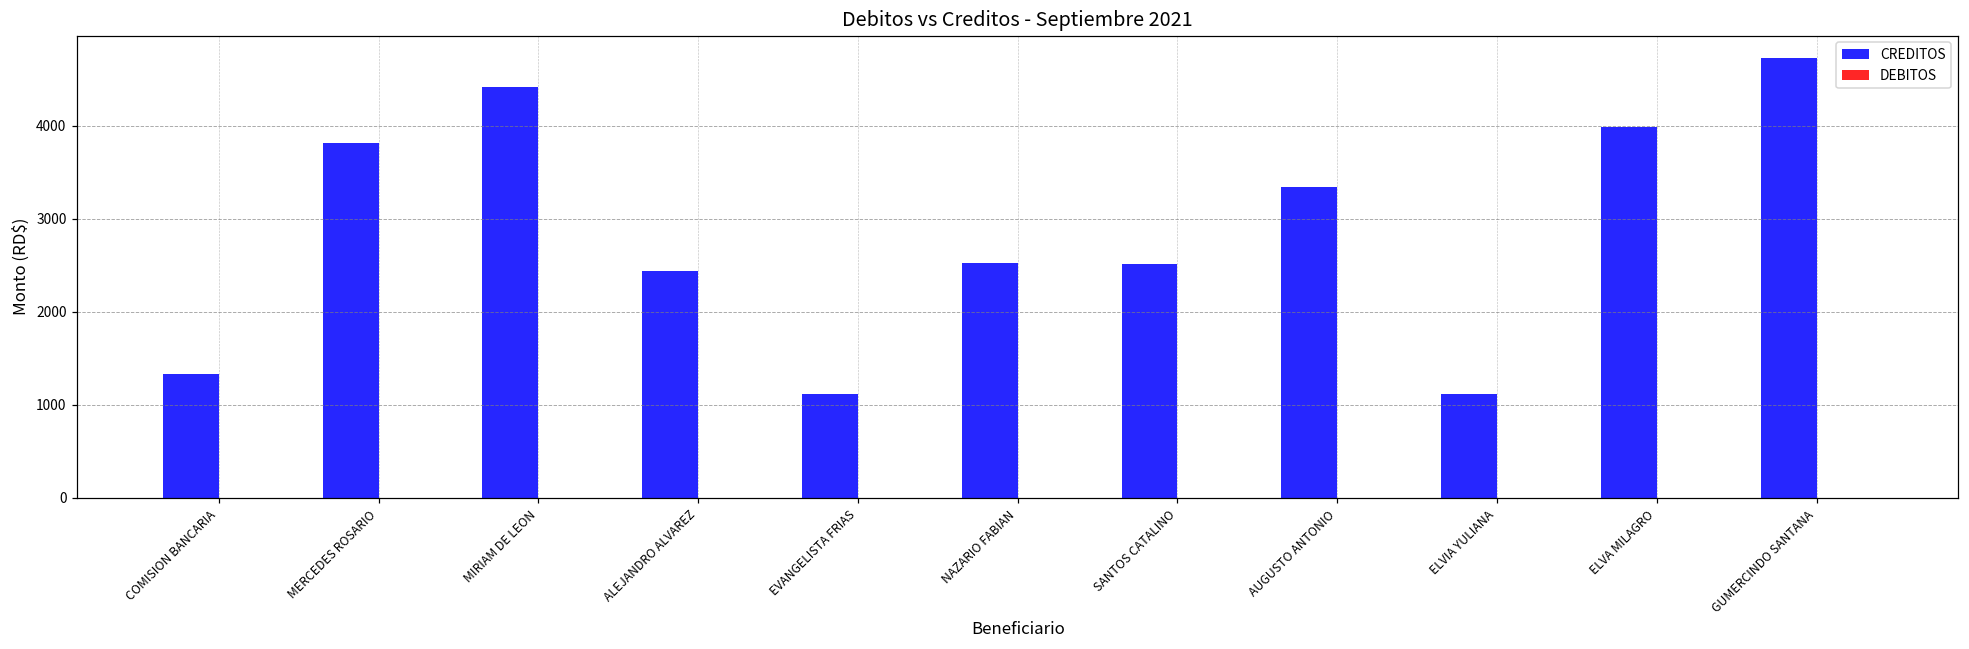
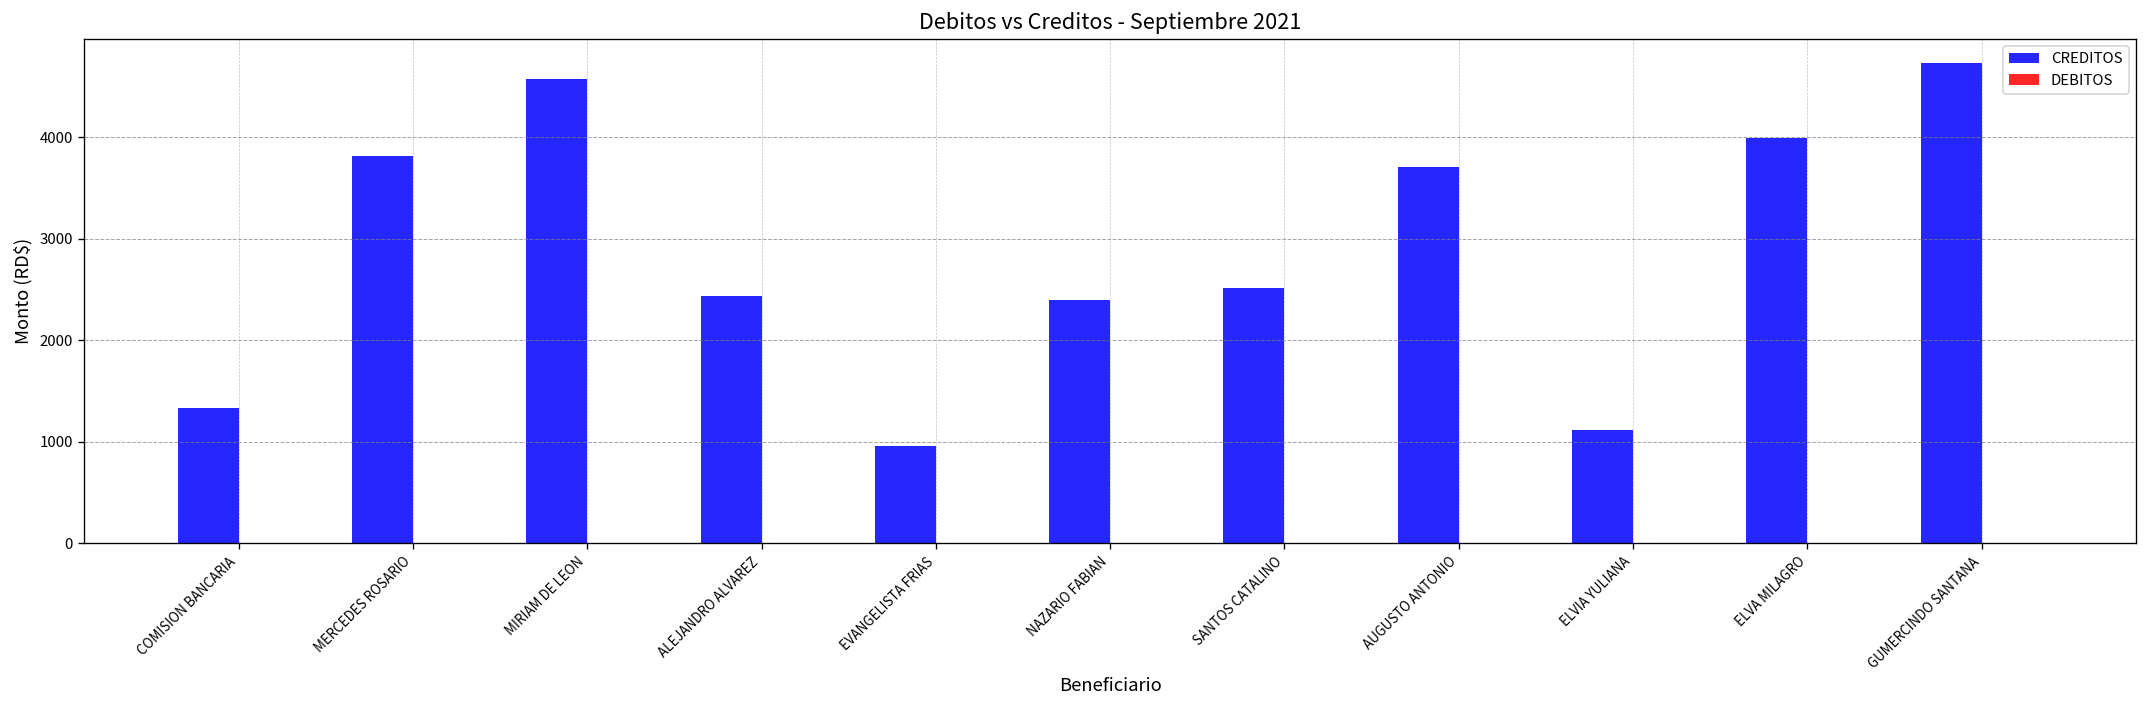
  {
    "CREDITOS": {
      "COMISION BANCARIA": 1300,
      "MERCEDES ROSARIO": 3800,
-     "MIRIAM DE LEON": 4400,
+     "MIRIAM DE LEON": 4600,
      "ALEJANDRO ALVAREZ": 2400,
-     "EVANGELISTA FRIAS": 1100,
-     "NAZARIO FABIAN": 2500,
+     "EVANGELISTA FRIAS": 1000,
+     "NAZARIO FABIAN": 2400,
      "SANTOS CATALINO": 2500,
-     "AUGUSTO ANTONIO": 3300,
+     "AUGUSTO ANTONIO": 3700,
      "ELVIA YULIANA": 1100,
      "ELVA MILAGRO": 4000,
      "GUMERCINDO SANTANA": 4700
    },
    "DEBITOS": {
      "COMISION BANCARIA": 0,
      "MERCEDES ROSARIO": 0,
      "MIRIAM DE LEON": 0,
      "ALEJANDRO ALVAREZ": 0,
      "EVANGELISTA FRIAS": 0,
      "NAZARIO FABIAN": 0,
      "SANTOS CATALINO": 0,
      "AUGUSTO ANTONIO": 0,
      "ELVIA YULIANA": 0,
      "ELVA MILAGRO": 0,
      "GUMERCINDO SANTANA": 0
    }
  }
